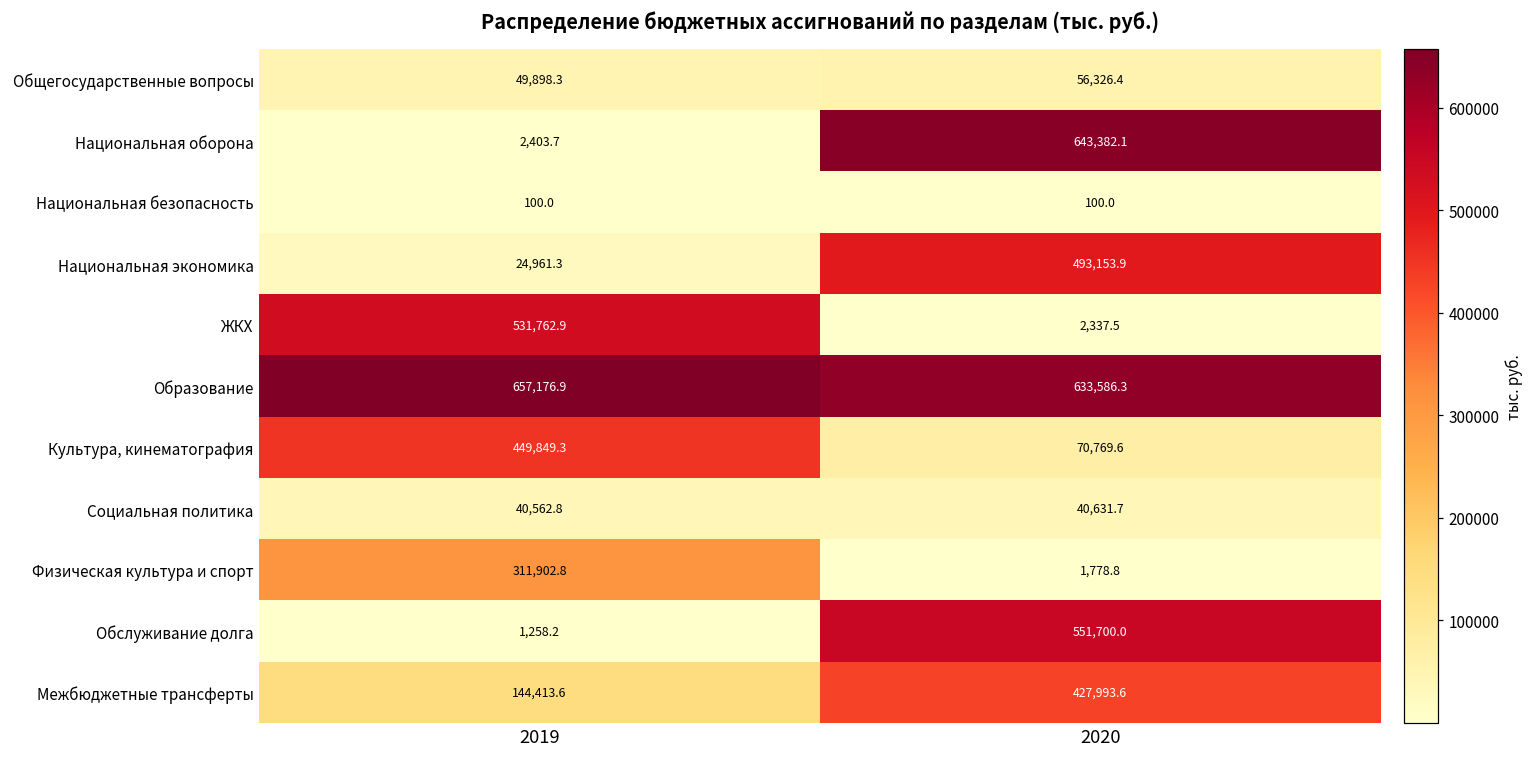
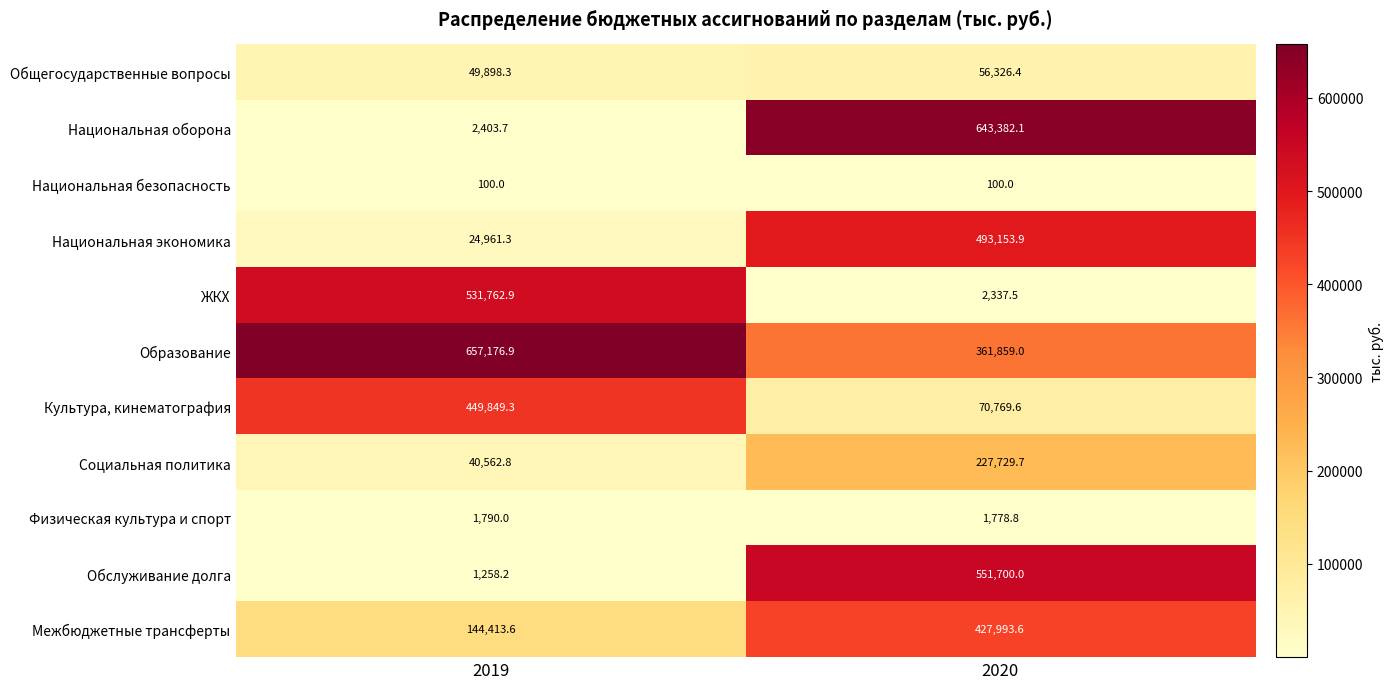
  {
    "Общегосударственные вопросы": {
      "2019": "49,898.3",
      "2020": "56,326.4"
    },
    "Национальная оборона": {
      "2019": "2,403.7",
      "2020": "643,382.1"
    },
    "Национальная безопасность": {
      "2019": "100.0",
      "2020": "100.0"
    },
    "Национальная экономика": {
      "2019": "24,961.3",
      "2020": "493,153.9"
    },
    "ЖКХ": {
      "2019": "531,762.9",
      "2020": "2,337.5"
    },
    "Образование": {
      "2019": "657,176.9",
-     "2020": "633,586.3"
+     "2020": "361,859.0"
    },
    "Культура, кинематография": {
      "2019": "449,849.3",
      "2020": "70,769.6"
    },
    "Социальная политика": {
      "2019": "40,562.8",
-     "2020": "40,631.7"
+     "2020": "227,729.7"
    },
    "Физическая культура и спорт": {
-     "2019": "311,902.8",
+     "2019": "1,790.0",
      "2020": "1,778.8"
    },
    "Обслуживание долга": {
      "2019": "1,258.2",
      "2020": "551,700.0"
    },
    "Межбюджетные трансферты": {
      "2019": "144,413.6",
      "2020": "427,993.6"
    }
  }
